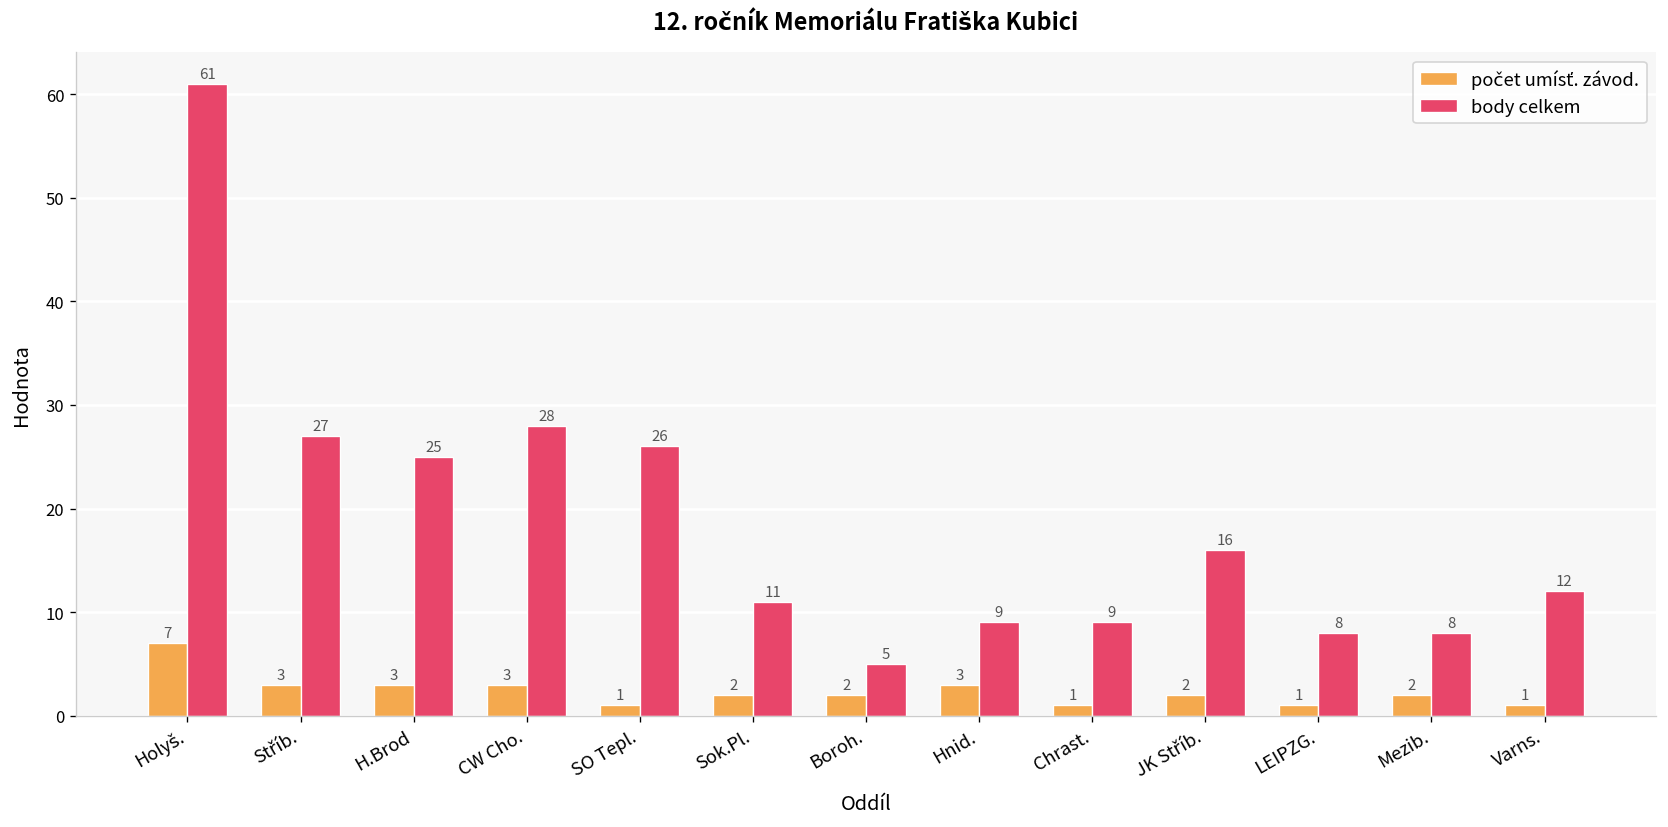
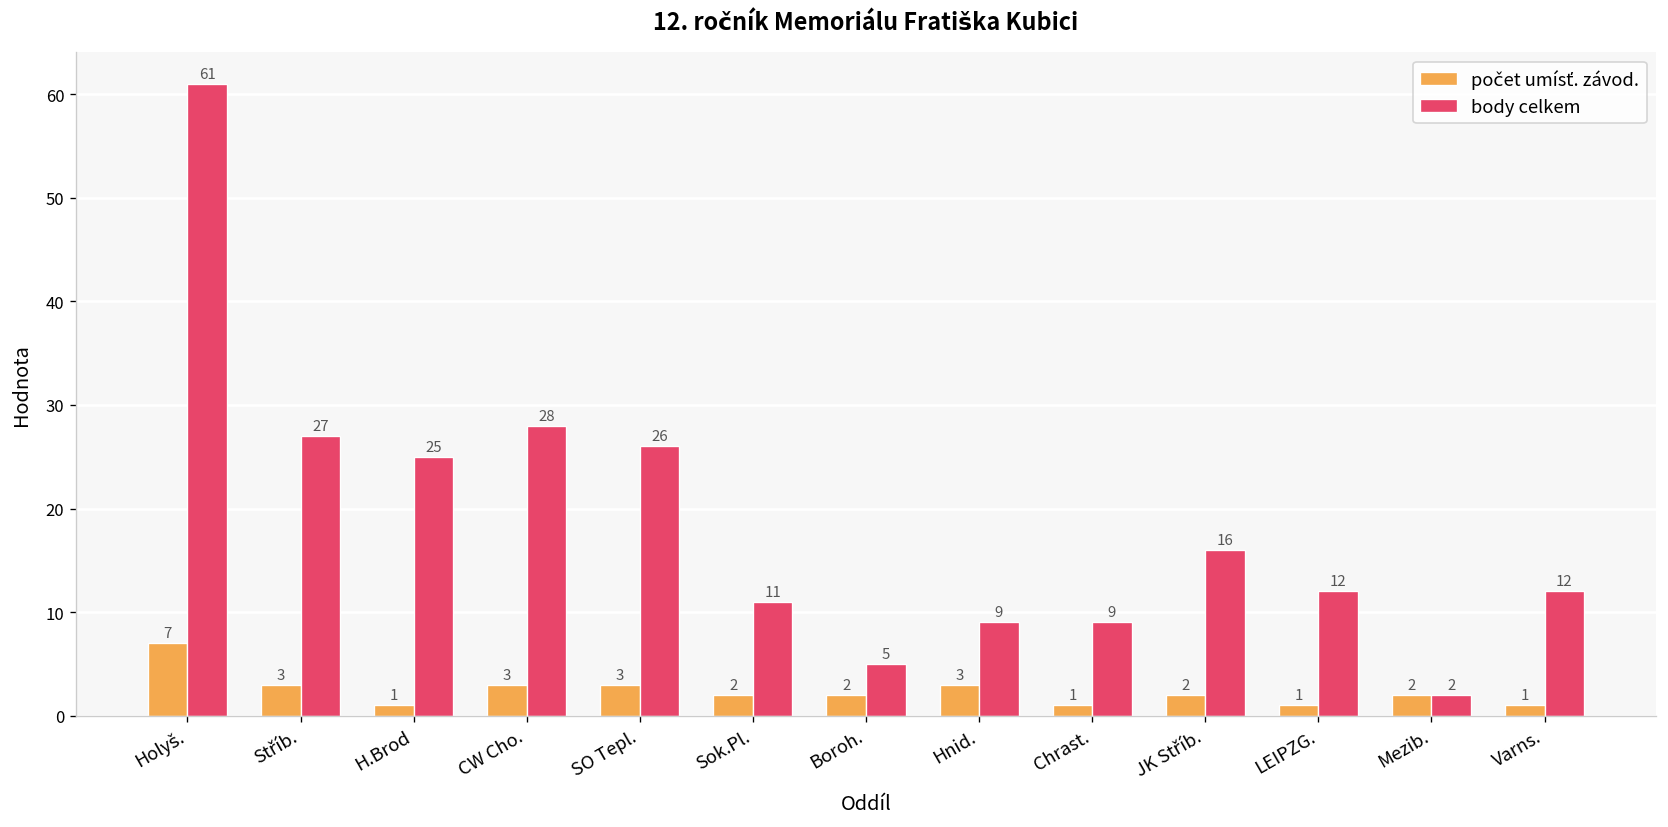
  {
    "počet umísť. závod.": {
      "Holyš.": 7,
      "Stříb.": 3,
-     "H.Brod": 3,
+     "H.Brod": 1,
      "CW Cho.": 3,
-     "SO Tepl.": 1,
+     "SO Tepl.": 3,
      "Sok.Pl.": 2,
      "Boroh.": 2,
      "Hnid.": 3,
      "Chrast.": 1,
      "JK Stříb.": 2,
      "LEIPZG.": 1,
      "Mezib.": 2,
      "Varns.": 1
    },
    "body celkem": {
      "Holyš.": 61,
      "Stříb.": 27,
      "H.Brod": 25,
      "CW Cho.": 28,
      "SO Tepl.": 26,
      "Sok.Pl.": 11,
      "Boroh.": 5,
      "Hnid.": 9,
      "Chrast.": 9,
      "JK Stříb.": 16,
-     "LEIPZG.": 8,
-     "Mezib.": 8,
+     "LEIPZG.": 12,
+     "Mezib.": 2,
      "Varns.": 12
    }
  }
